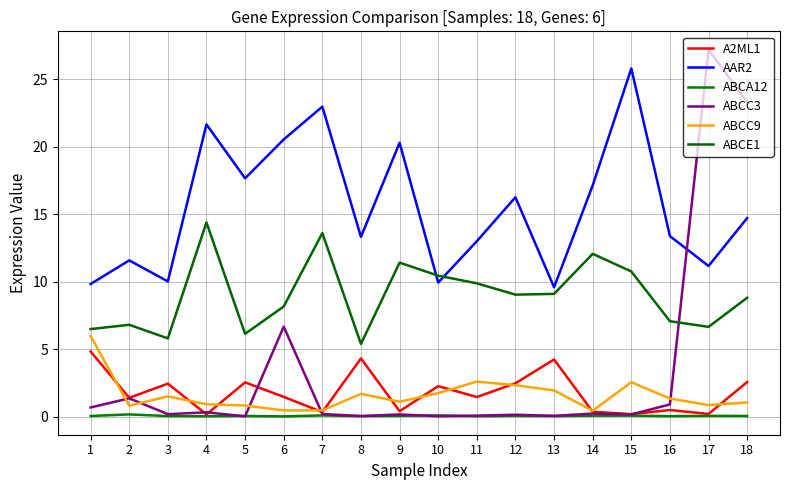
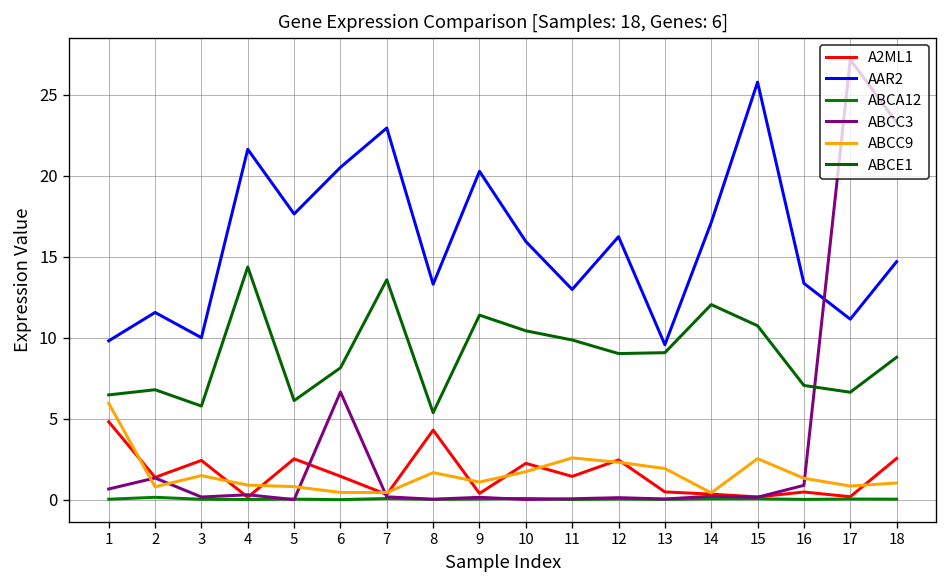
  {
    "A2ML1": {
      "1": 4.8,
      "3": 2.4,
      "5": 2.5,
      "6": 1.5,
      "8": 4.3,
      "9": 0.4,
      "10": 2.3,
      "11": 1.5,
-     "13": 4.2,
+     "13": 0.5,
      "16": 0.5,
      "18": 2.6
    },
    "AAR2": {
      "1": 9.8,
      "2": 11.6,
      "3": 10.0,
      "4": 21.6,
      "5": 17.7,
      "6": 20.5,
      "7": 23.0,
      "8": 13.3,
      "9": 20.3,
-     "10": 9.9,
+     "10": 16.0,
      "11": 13.0,
      "12": 16.2,
      "13": 9.6,
      "14": 17.1,
      "15": 25.8,
      "16": 13.4,
      "17": 11.2,
      "18": 14.7
    },
    "ABCC3": {
      "1": 0.7,
      "6": 6.7,
      "16": 0.9
    },
    "ABCC9": {
      "1": 6.0,
      "2": 0.8,
      "3": 1.5,
      "4": 0.9,
      "5": 0.8,
      "6": 0.5,
      "8": 1.7,
      "9": 1.1,
      "10": 1.7,
      "11": 2.6,
      "13": 1.9,
      "15": 2.6,
      "16": 1.3,
      "17": 0.9,
      "18": 1.1
    }
  }
